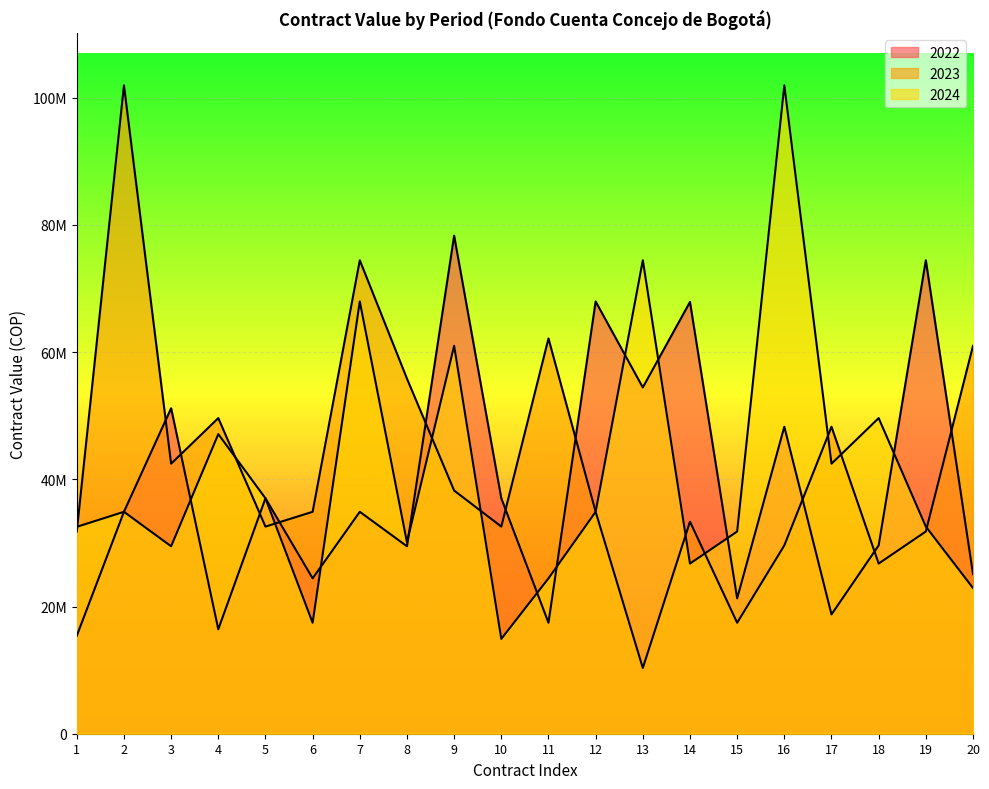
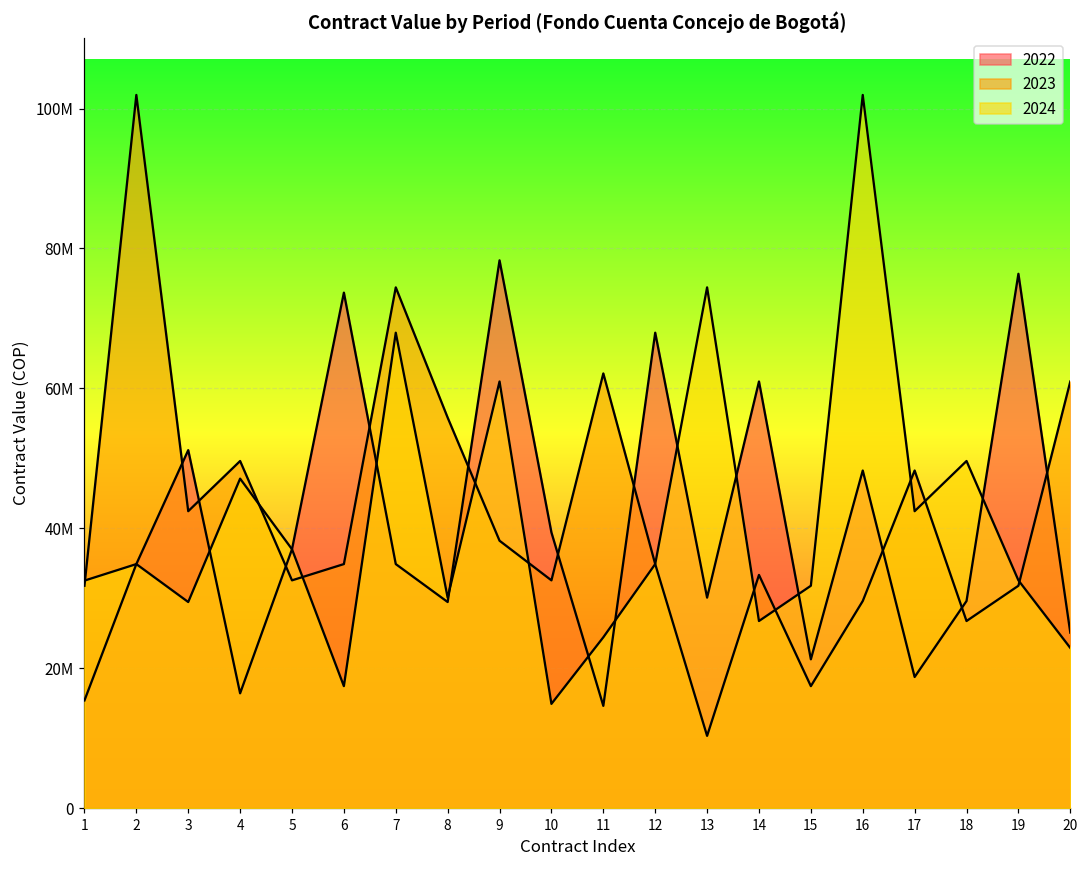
  {
    "2022": {
      "1": 15000000,
      "3": 51000000,
      "4": 16000000,
-     "6": 24000000,
+     "6": 74000000,
      "7": 35000000,
      "8": 29000000,
      "9": 78000000,
-     "10": 37000000,
-     "11": 17000000,
+     "10": 39000000,
+     "11": 15000000,
      "12": 68000000,
-     "13": 54000000,
-     "14": 68000000,
+     "13": 30000000,
+     "14": 61000000,
      "15": 21000000,
      "16": 48000000,
      "17": 19000000,
      "18": 30000000,
-     "19": 74000000,
+     "19": 76000000,
      "20": 25000000
    }
  }
